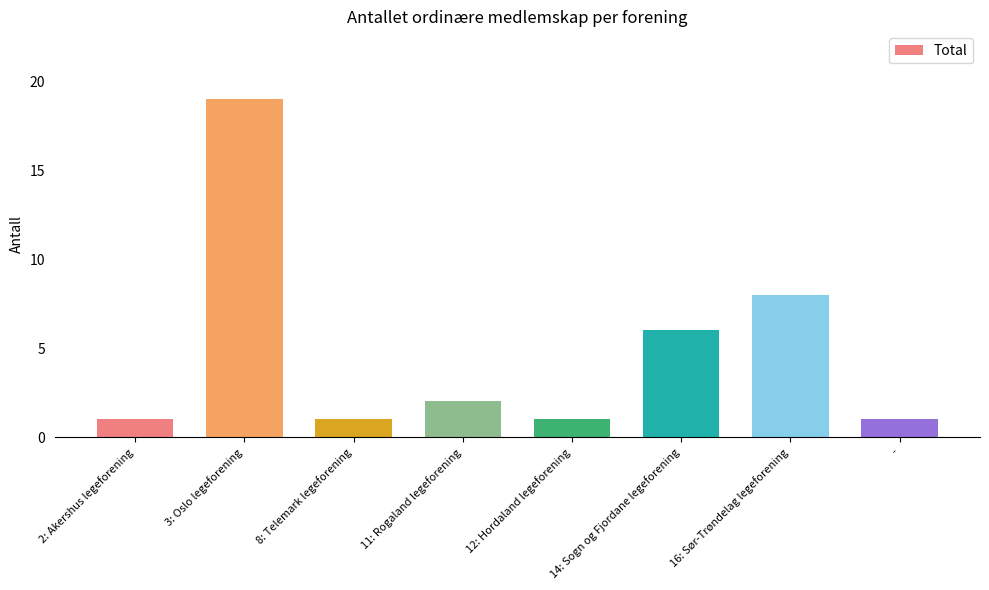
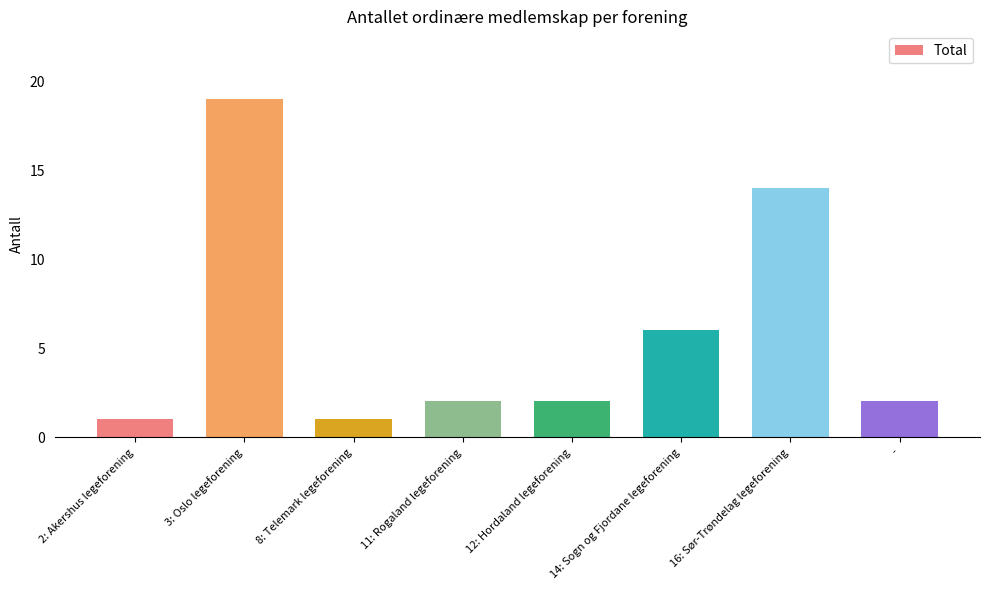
  {
    "2: Akershus legeforening": 1,
    "3: Oslo legeforening": 19,
    "8: Telemark legeforening": 1,
    "11: Rogaland legeforening": 2,
-   "12: Hordaland legeforening": 1,
+   "12: Hordaland legeforening": 2,
    "14: Sogn og Fjordane legeforening": 6,
-   "16: Sør-Trøndelag legeforening": 8,
-   "-": 1
+   "16: Sør-Trøndelag legeforening": 14,
+   "-": 2
  }
